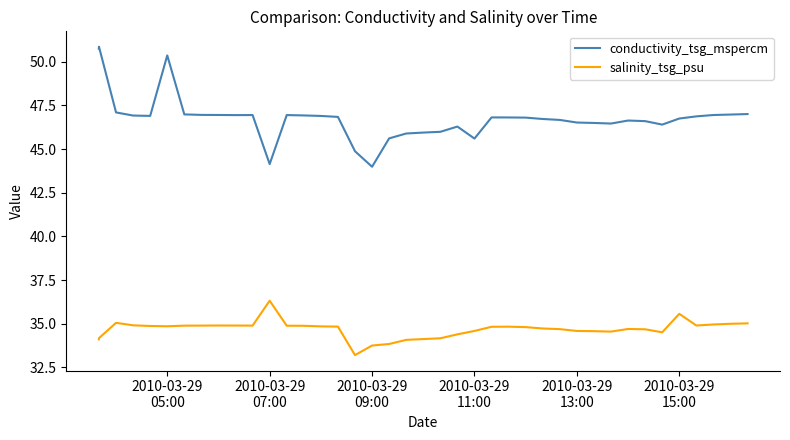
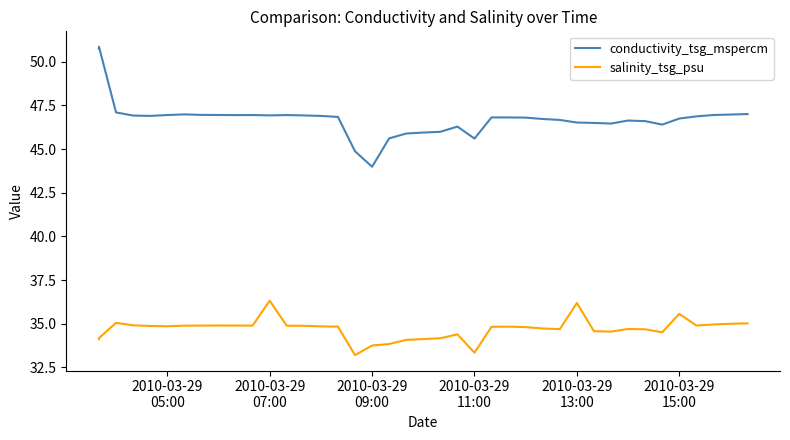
  {
    "conductivity_tsg_mspercm": {
-     "2010-03-29 05:00": 50.4,
-     "2010-03-29 07:00": 44.1,
+     "2010-03-29 05:00": 46.9,
+     "2010-03-29 07:00": 46.9,
      "2010-03-29 09:00": 44.0,
      "2010-03-29 11:00": 45.6,
      "2010-03-29 13:00": 46.5,
      "2010-03-29 15:00": 46.7
    },
    "salinity_tsg_psu": {
      "2010-03-29 05:00": 34.9,
      "2010-03-29 07:00": 36.3,
      "2010-03-29 09:00": 33.8,
-     "2010-03-29 11:00": 34.6,
-     "2010-03-29 13:00": 34.6,
+     "2010-03-29 11:00": 33.3,
+     "2010-03-29 13:00": 36.2,
      "2010-03-29 15:00": 35.6
    }
  }
